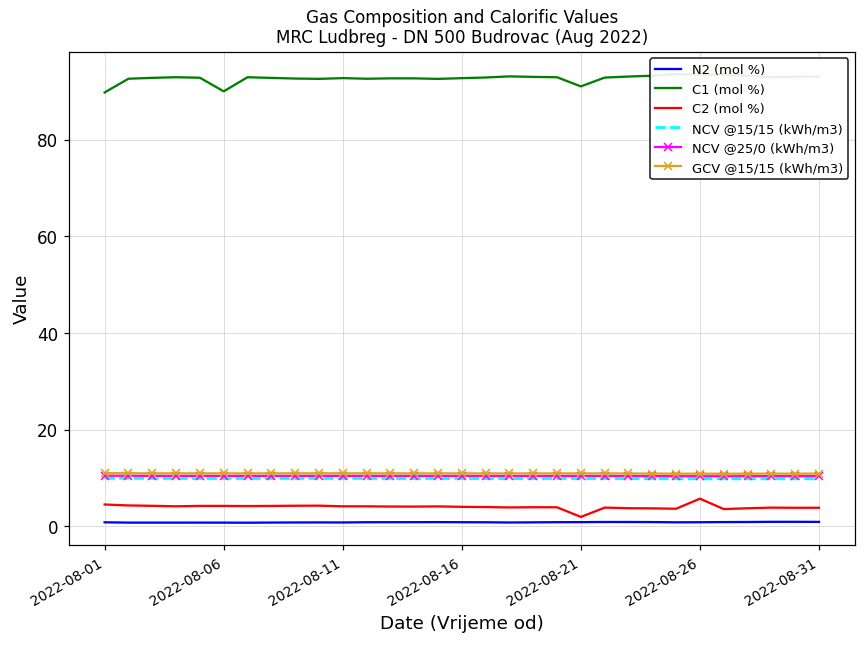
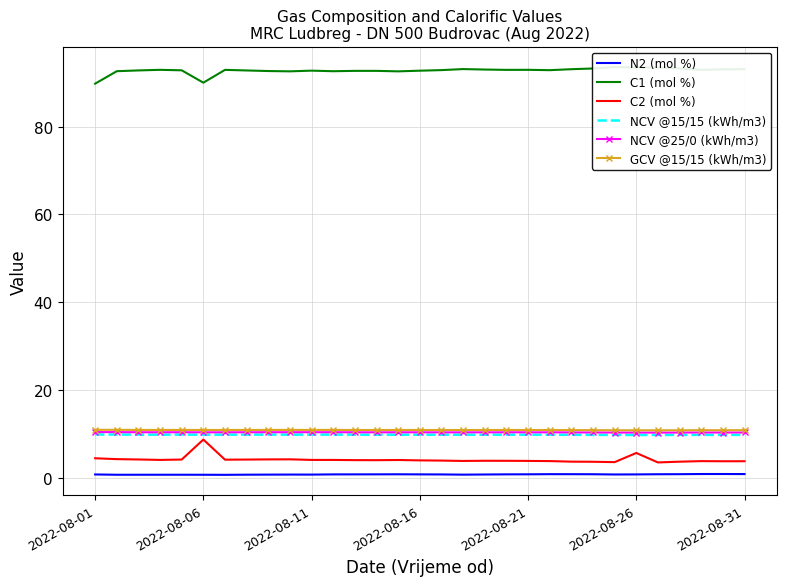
  {
    "N2 (mol %)": {
      "2022-08-01": 1,
      "2022-08-06": 1,
      "2022-08-11": 1,
      "2022-08-16": 1,
      "2022-08-21": 1,
      "2022-08-26": 1,
      "2022-08-31": 1
    },
    "C1 (mol %)": {
      "2022-08-01": 90,
      "2022-08-06": 90,
      "2022-08-11": 93,
      "2022-08-16": 93,
-     "2022-08-21": 91
+     "2022-08-21": 93
    },
    "C2 (mol %)": {
      "2022-08-01": 4,
-     "2022-08-06": 4,
+     "2022-08-06": 9,
      "2022-08-11": 4,
      "2022-08-16": 4,
-     "2022-08-21": 2,
+     "2022-08-21": 4,
      "2022-08-26": 6,
      "2022-08-31": 4
    }
  }
